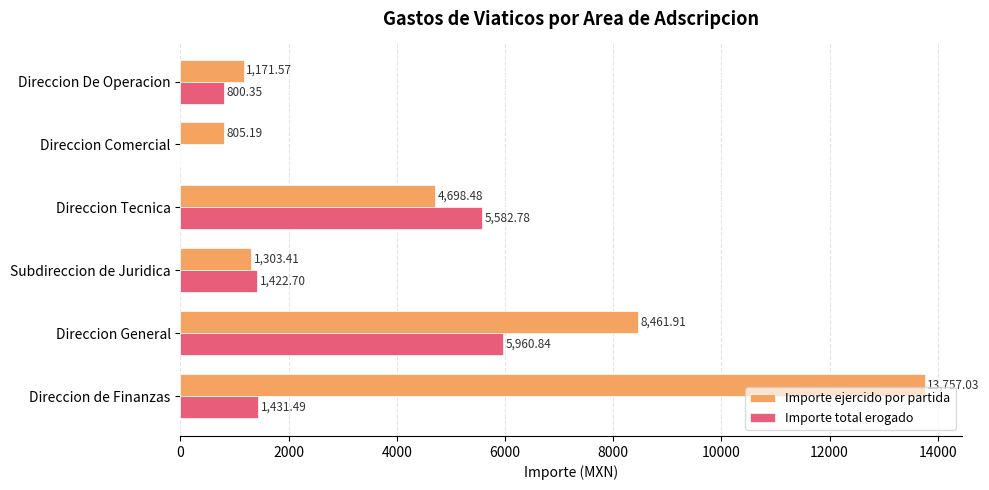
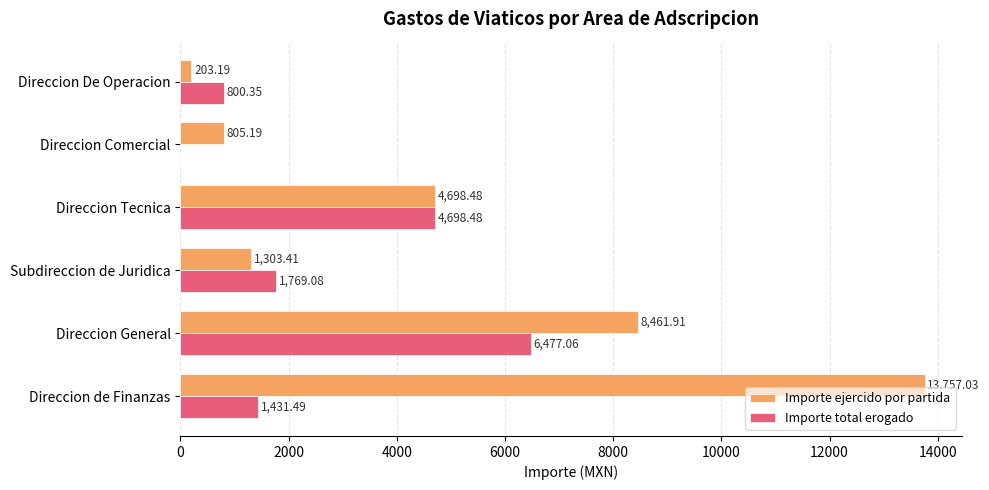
  {
    "Importe ejercido por partida": {
-     "Direccion De Operacion": "1,171.57",
+     "Direccion De Operacion": "203.19",
      "Direccion Comercial": "805.19",
      "Direccion Tecnica": "4,698.48",
      "Subdireccion de Juridica": "1,303.41",
      "Direccion General": "8,461.91"
    },
    "Importe total erogado": {
      "Direccion De Operacion": "800.35",
-     "Direccion Tecnica": "5,582.78",
-     "Subdireccion de Juridica": "1,422.70",
-     "Direccion General": "5,960.84",
+     "Direccion Tecnica": "4,698.48",
+     "Subdireccion de Juridica": "1,769.08",
+     "Direccion General": "6,477.06",
      "Direccion de Finanzas": "1,431.49"
    }
  }
